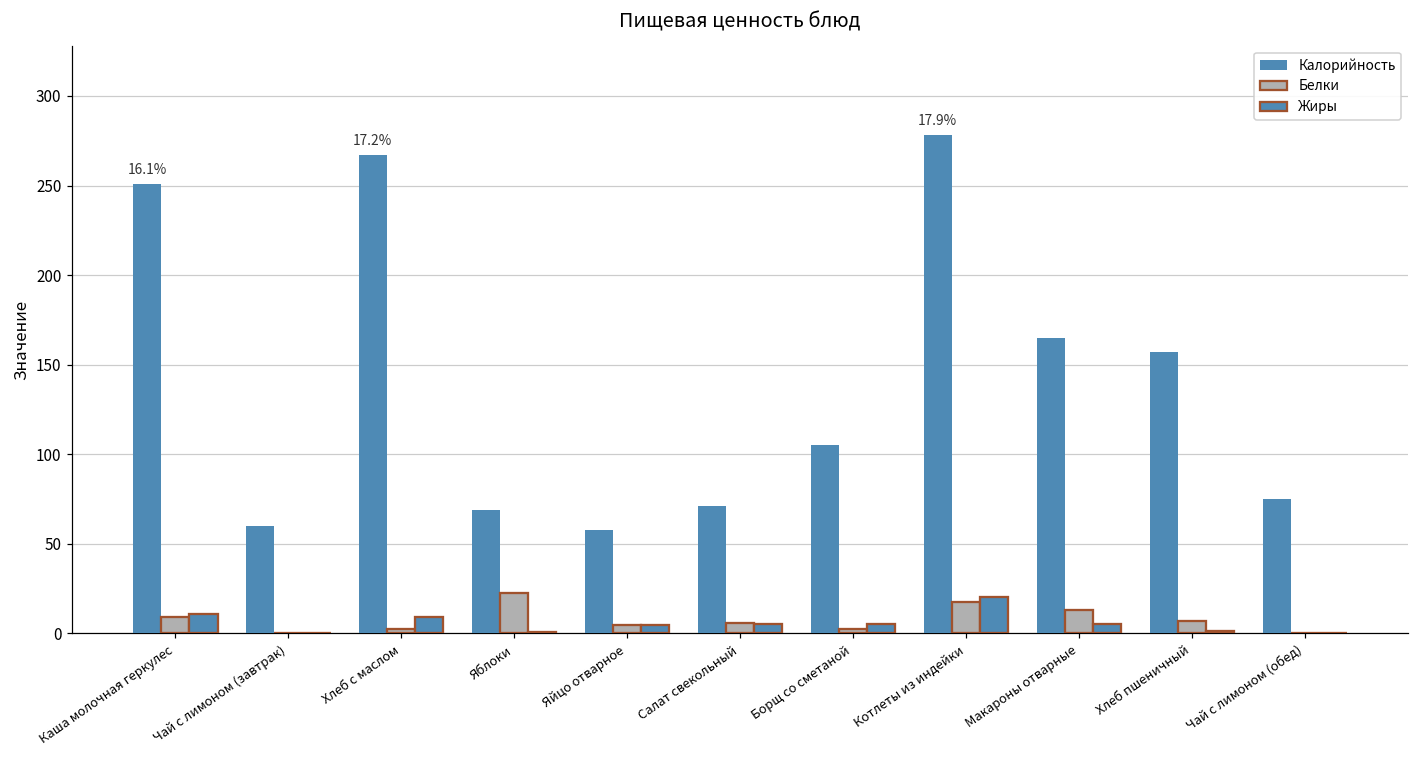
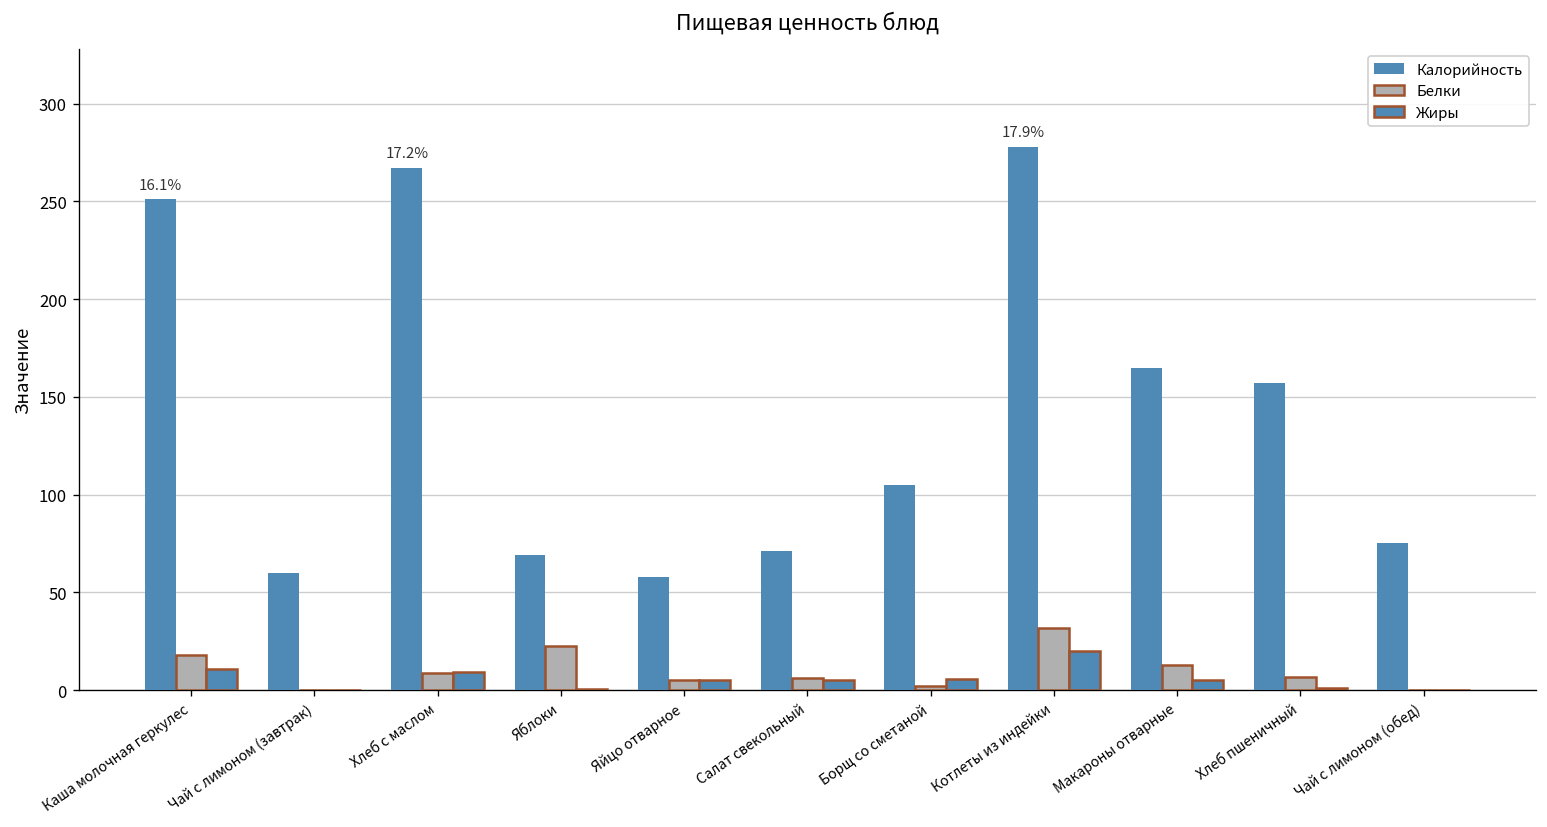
  {
    "Белки": {
-     "Каша молочная геркулес": 9,
+     "Каша молочная геркулес": 18,
      "Чай с лимоном (завтрак)": 0,
-     "Хлеб с маслом": 3,
+     "Хлеб с маслом": 9,
      "Яблоки": 23,
      "Яйцо отварное": 5,
      "Салат свекольный": 6,
      "Борщ со сметаной": 2,
-     "Котлеты из индейки": 17,
+     "Котлеты из индейки": 32,
      "Макароны отварные": 13,
      "Хлеб пшеничный": 7,
      "Чай с лимоном (обед)": 0
    }
  }
